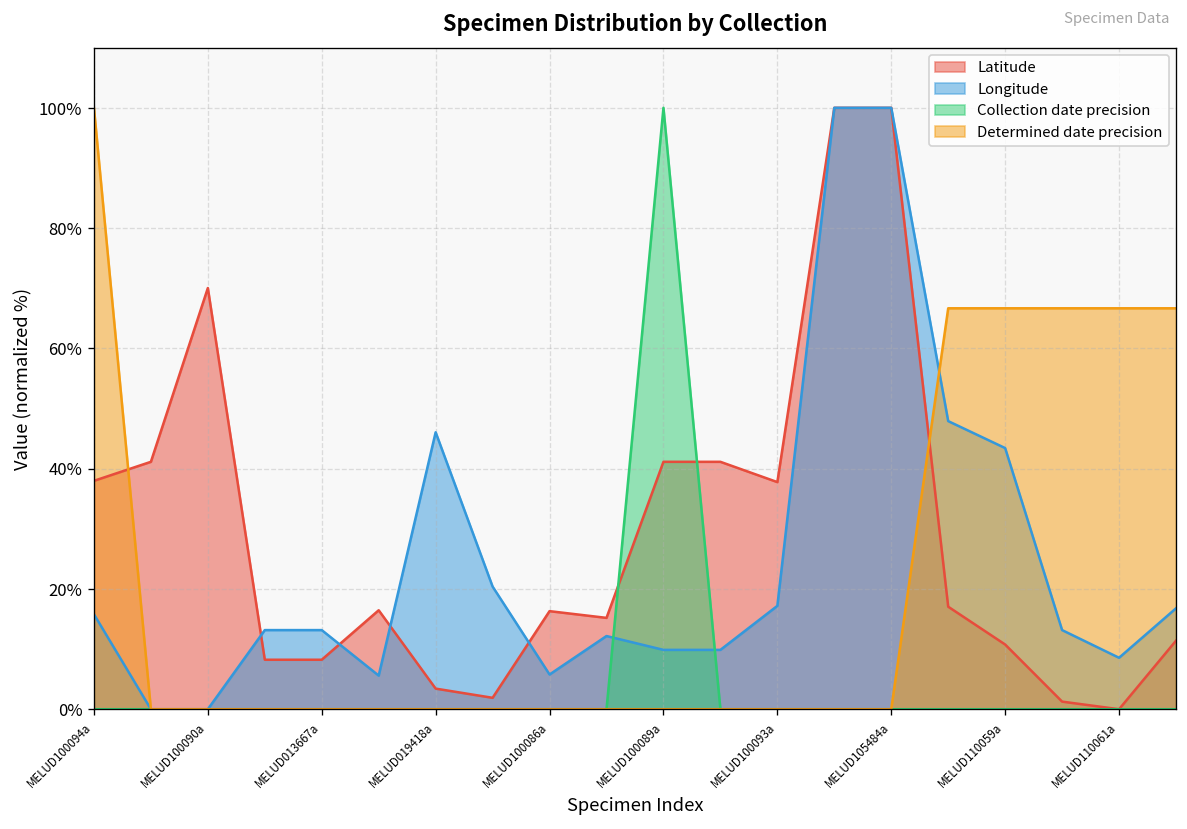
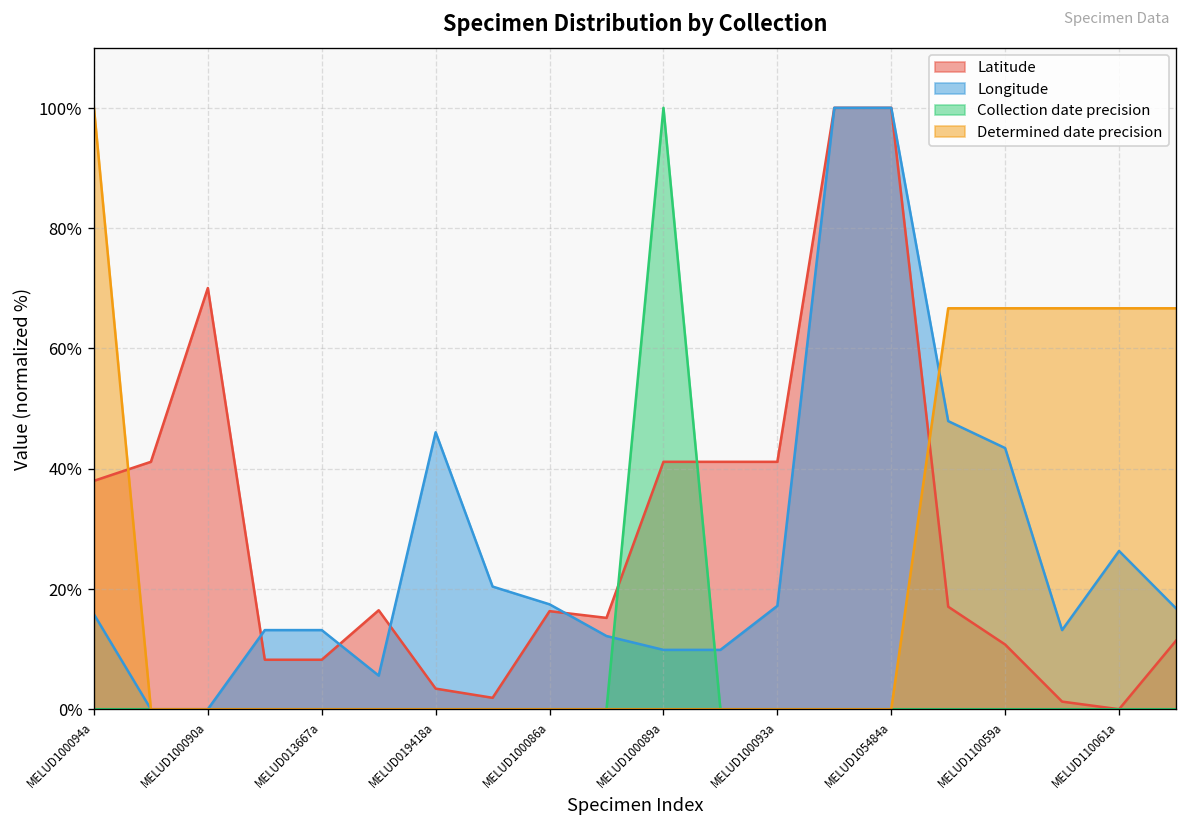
  {
    "Latitude": {
      "MELUD100094a": "38%",
      "MELUD100090a": "70%",
      "MELUD013667a": "8%",
      "MELUD019418a": "3%",
      "MELUD100086a": "16%",
      "MELUD100089a": "41%",
-     "MELUD100093a": "38%",
+     "MELUD100093a": "41%",
      "MELUD110059a": "11%"
    },
    "Longitude": {
      "MELUD100094a": "16%",
      "MELUD013667a": "13%",
      "MELUD019418a": "46%",
-     "MELUD100086a": "6%",
+     "MELUD100086a": "17%",
      "MELUD100089a": "10%",
      "MELUD100093a": "17%",
      "MELUD110059a": "43%",
-     "MELUD110061a": "9%"
+     "MELUD110061a": "26%"
    },
    "Collection date precision": {
      "MELUD100094a": "0%",
      "MELUD100089a": "100%",
      "MELUD110059a": "0%"
    },
    "Determined date precision": {
      "MELUD100094a": "100%",
      "MELUD100089a": "0%",
      "MELUD110059a": "67%",
      "MELUD110061a": "67%"
    }
  }
